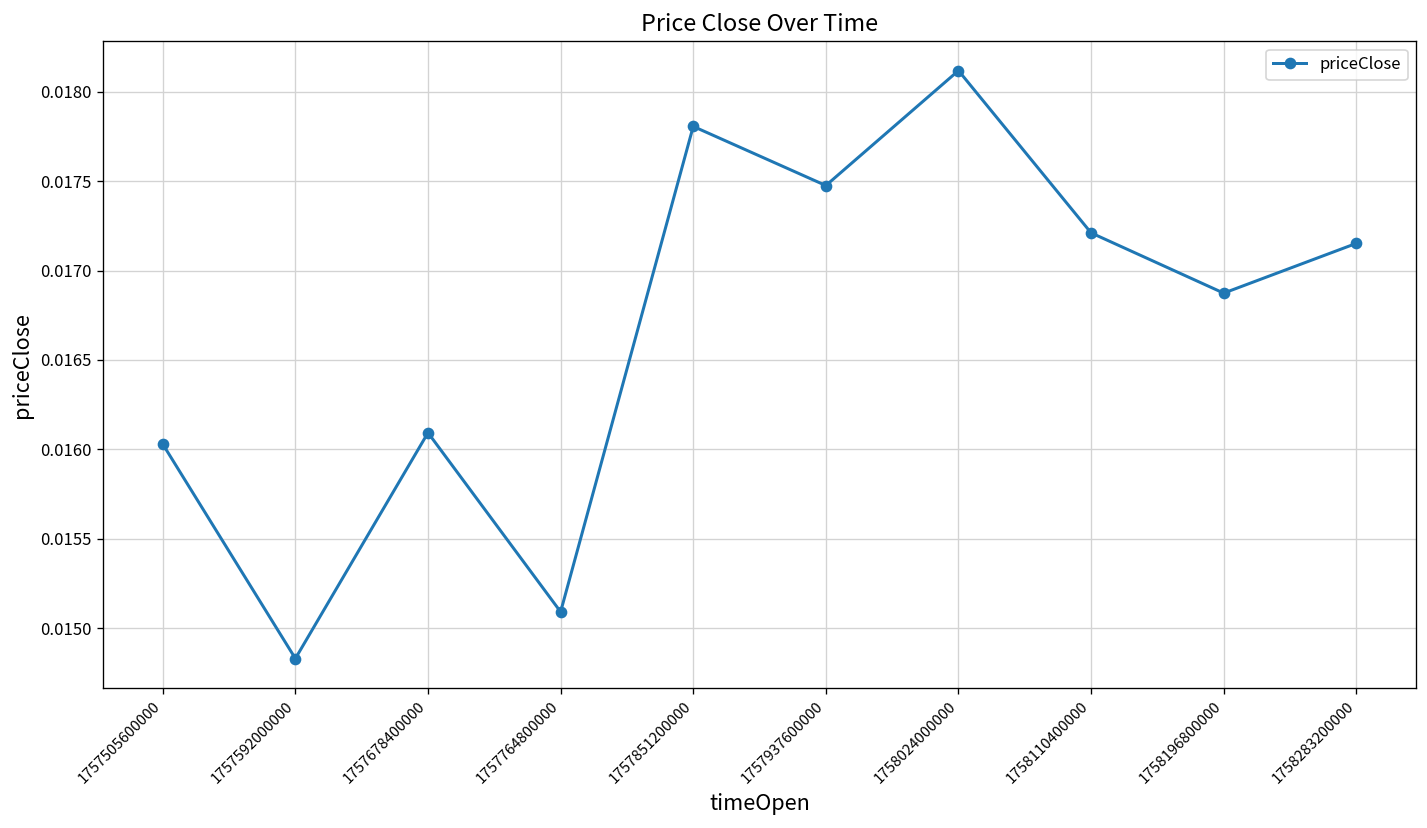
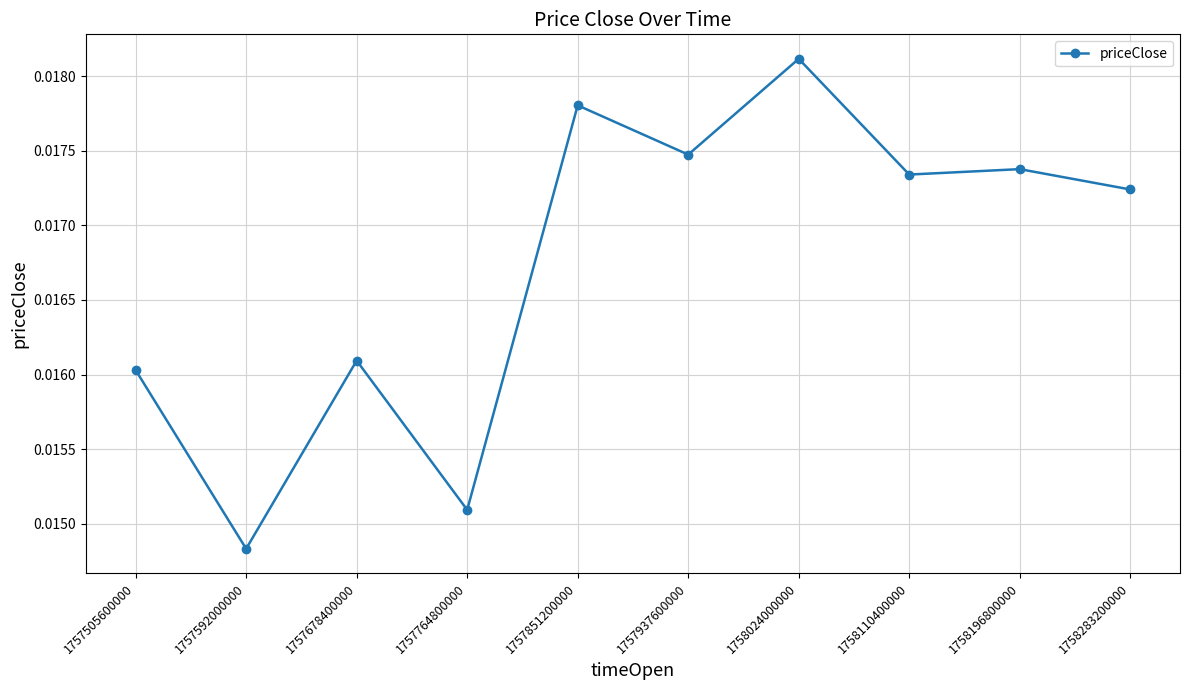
  {
    "1757505600000": 0.01603,
    "1757592000000": 0.01483,
    "1757678400000": 0.01609,
    "1757764800000": 0.01509,
    "1757851200000": 0.01781,
    "1757937600000": 0.01748,
    "1758024000000": 0.01812,
-   "1758110400000": 0.01721,
-   "1758196800000": 0.01687,
-   "1758283200000": 0.01715
+   "1758110400000": 0.01734,
+   "1758196800000": 0.01738,
+   "1758283200000": 0.01724
  }
